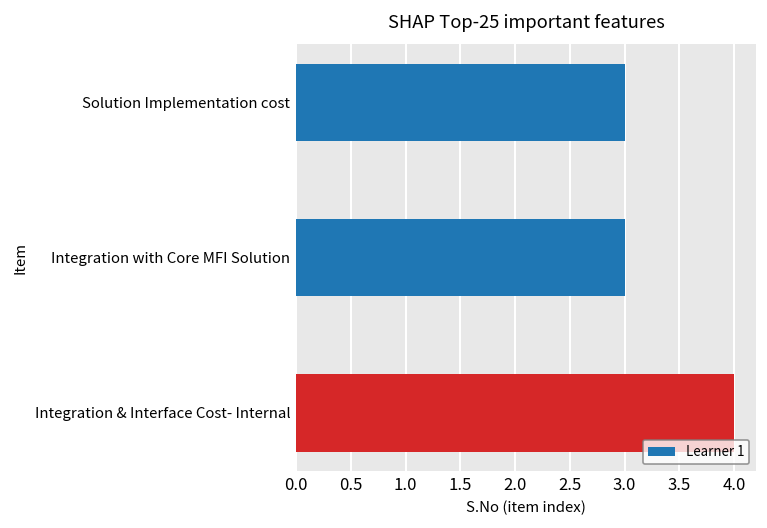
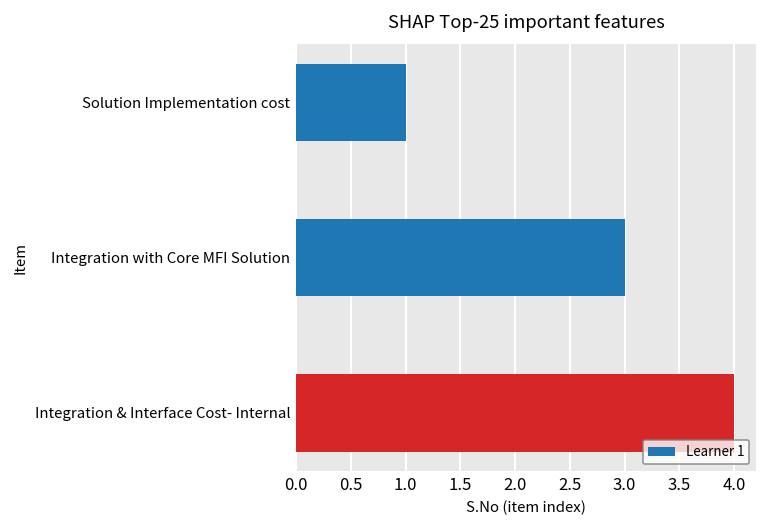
  {
-   "Solution Implementation cost": 3,
+   "Solution Implementation cost": 1,
    "Integration with Core MFI Solution": 3,
    "Integration & Interface Cost- Internal": 4
  }
